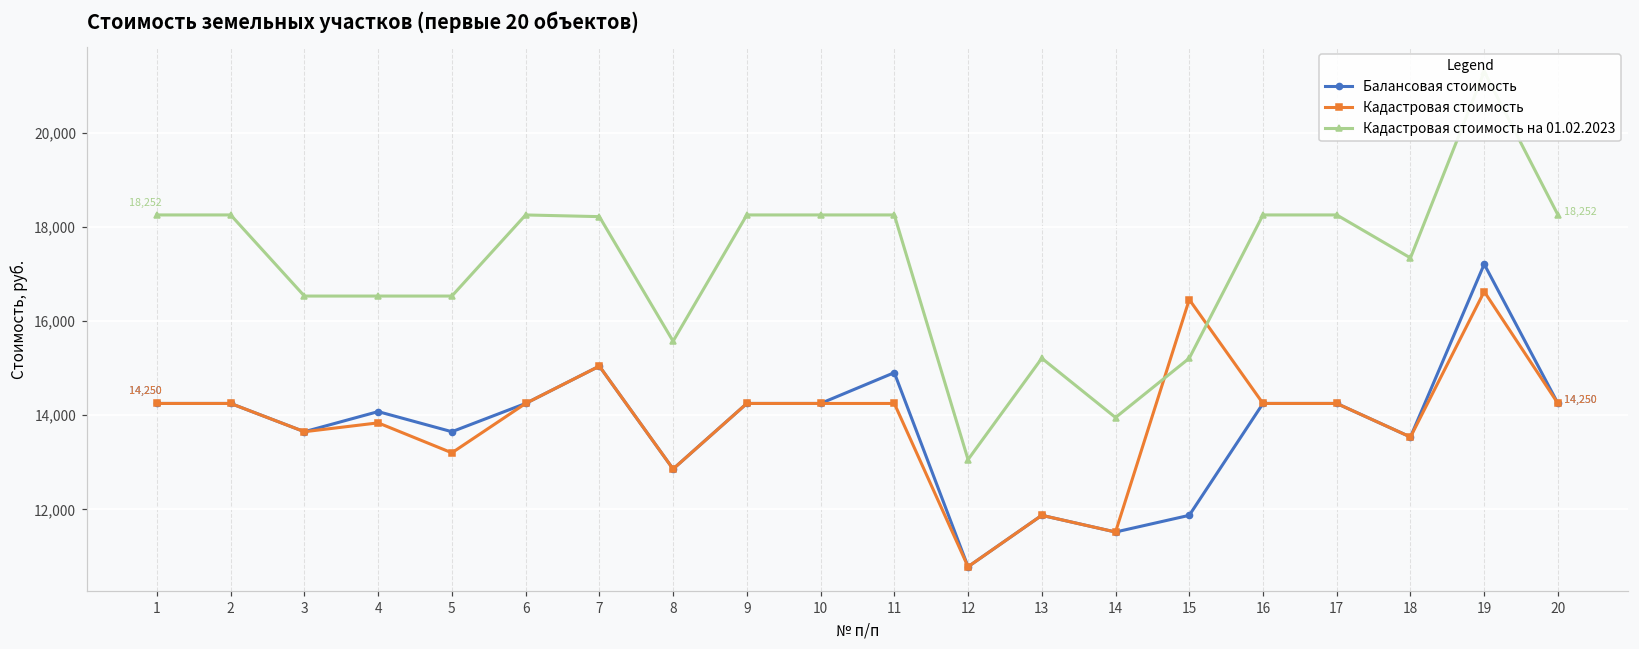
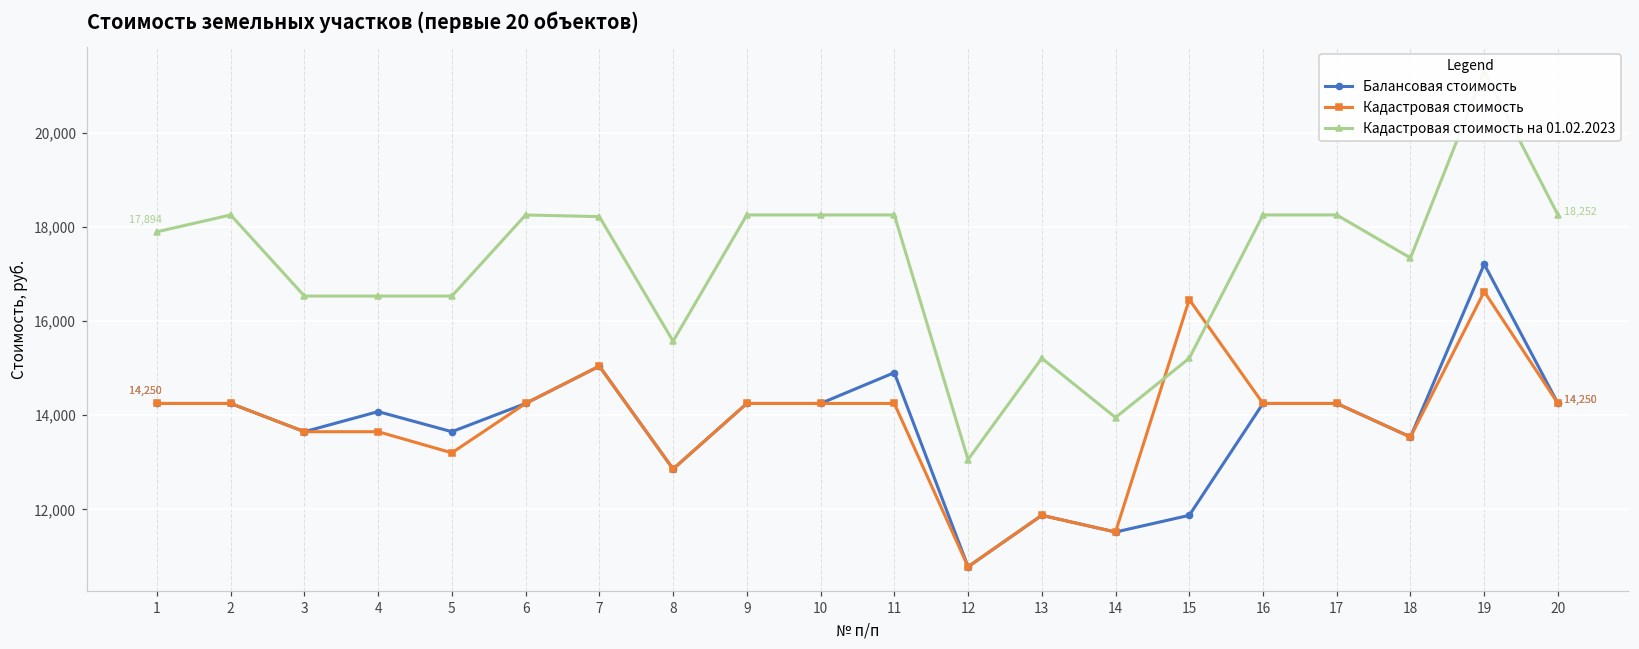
  {
    "Балансовая стоимость": {
      "4": "14,100",
      "5": "13,700",
      "11": "14,900",
      "15": "11,900",
      "19": "17,200"
    },
    "Кадастровая стоимость": {
-     "4": "13,800",
+     "4": "13,700",
      "5": "13,200",
      "11": "14,300",
      "15": "16,500",
      "19": "16,600"
    },
    "Кадастровая стоимость на 01.02.2023": {
-     "1": "18,252",
+     "1": "17,894",
      "20": "18,252"
    }
  }
